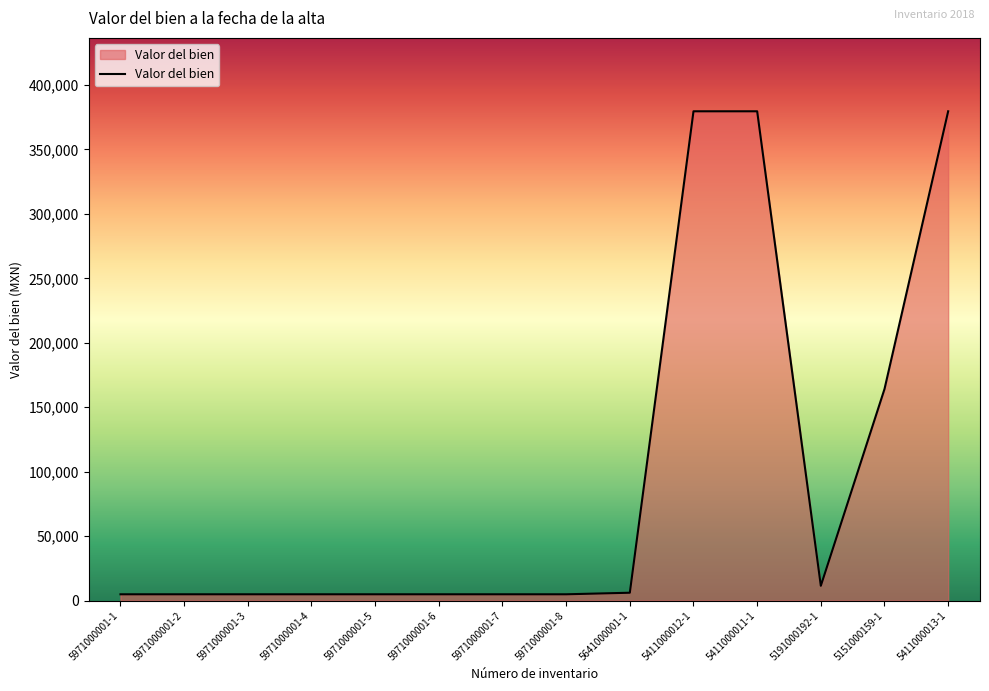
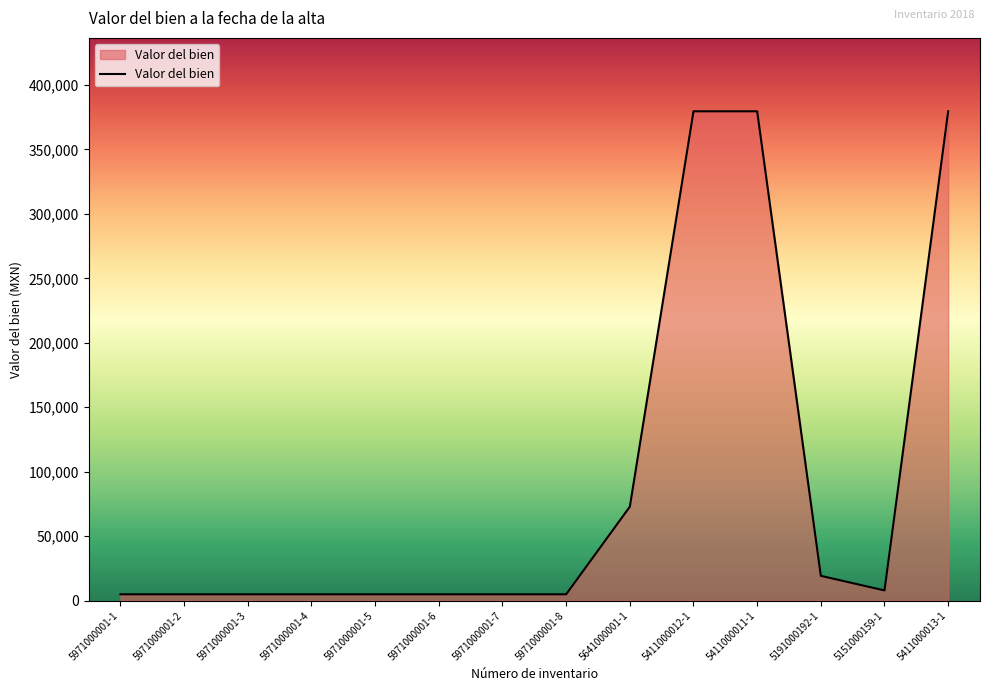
  {
    "5971000001-1": "5,000",
    "5971000001-2": "5,000",
    "5971000001-3": "5,000",
    "5971000001-4": "5,000",
    "5971000001-5": "5,000",
    "5971000001-6": "5,000",
    "5971000001-7": "5,000",
    "5971000001-8": "5,000",
-   "5641000001-1": "6,000",
+   "5641000001-1": "73,000",
    "5411000012-1": "380,000",
    "5411000011-1": "380,000",
-   "5191000192-1": "11,000",
-   "5151000159-1": "164,000",
+   "5191000192-1": "19,000",
+   "5151000159-1": "8,000",
    "5411000013-1": "380,000"
  }
